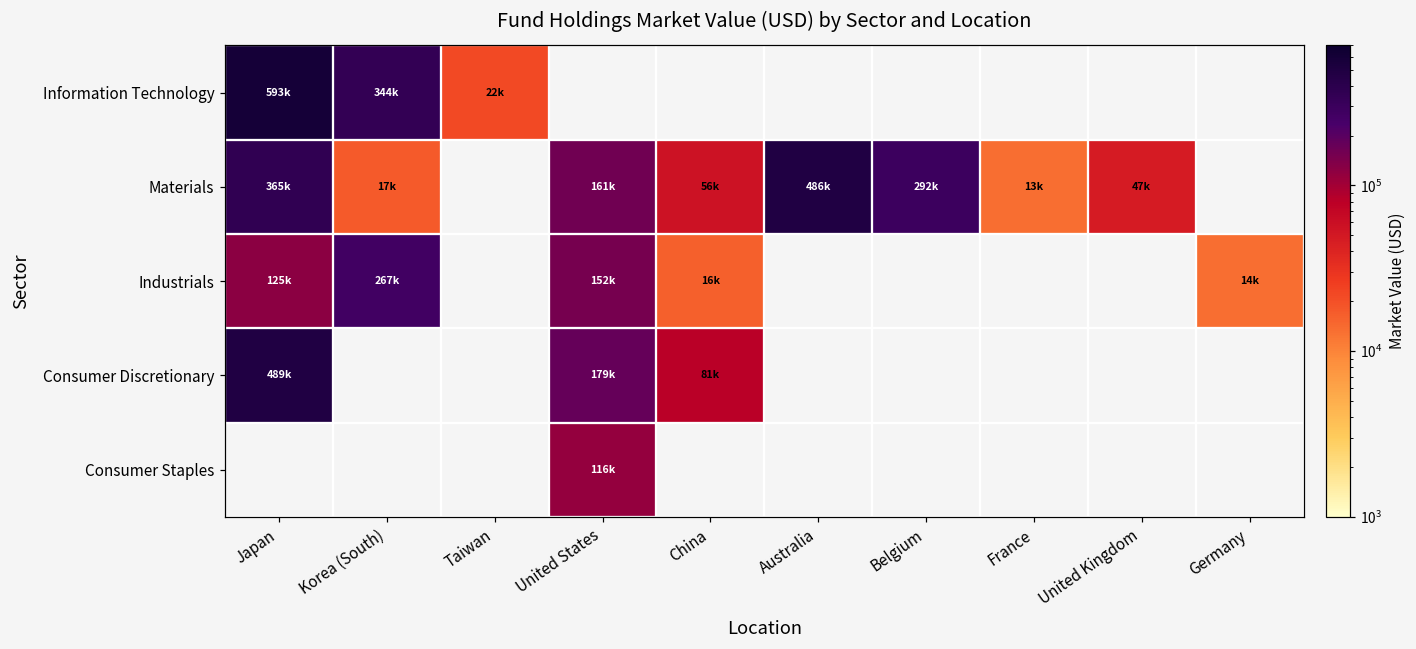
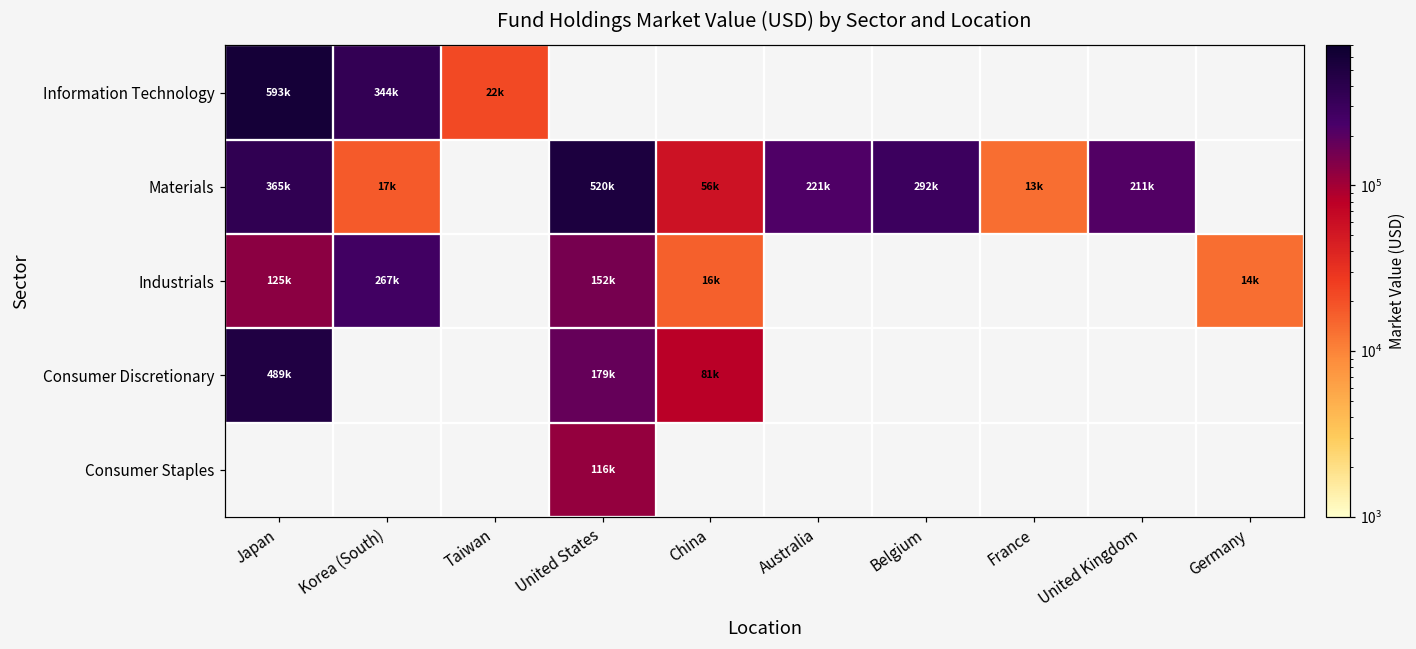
  {
    "Information Technology": {
      "Japan": "593k",
      "Korea (South)": "344k",
      "Taiwan": "22k"
    },
    "Materials": {
      "Japan": "365k",
      "Korea (South)": "17k",
-     "United States": "161k",
+     "United States": "520k",
      "China": "56k",
-     "Australia": "486k",
+     "Australia": "221k",
      "Belgium": "292k",
      "France": "13k",
-     "United Kingdom": "47k"
+     "United Kingdom": "211k"
    },
    "Industrials": {
      "Japan": "125k",
      "Korea (South)": "267k",
      "United States": "152k",
      "China": "16k",
      "Germany": "14k"
    },
    "Consumer Discretionary": {
      "Japan": "489k",
      "United States": "179k",
      "China": "81k"
    },
    "Consumer Staples": {
      "United States": "116k"
    }
  }
